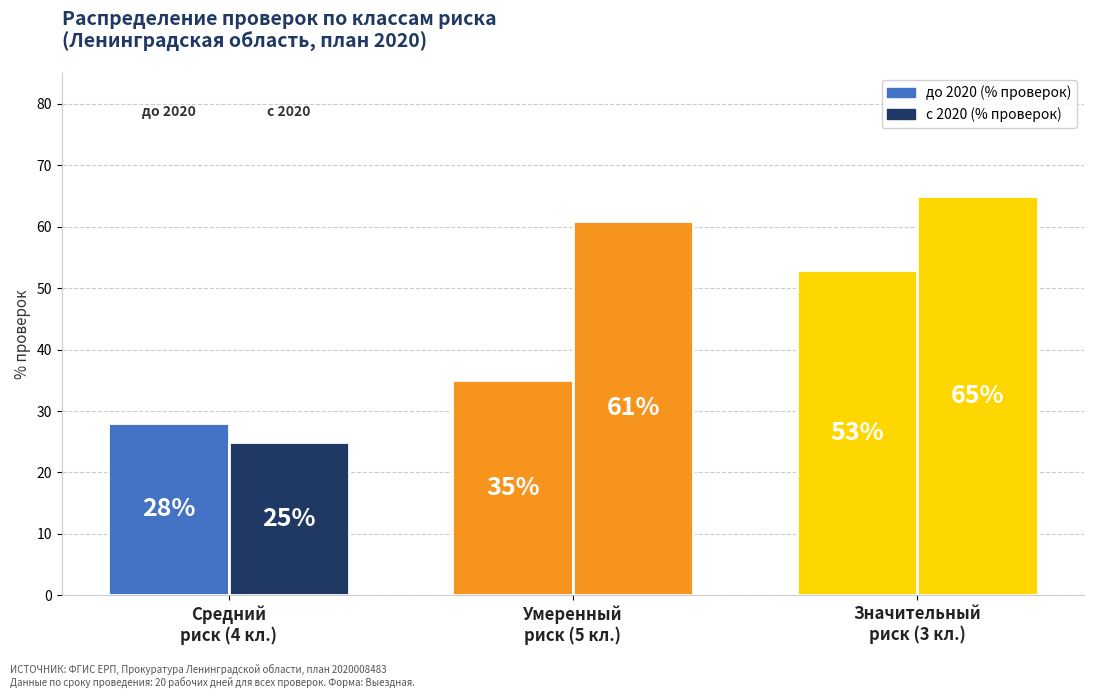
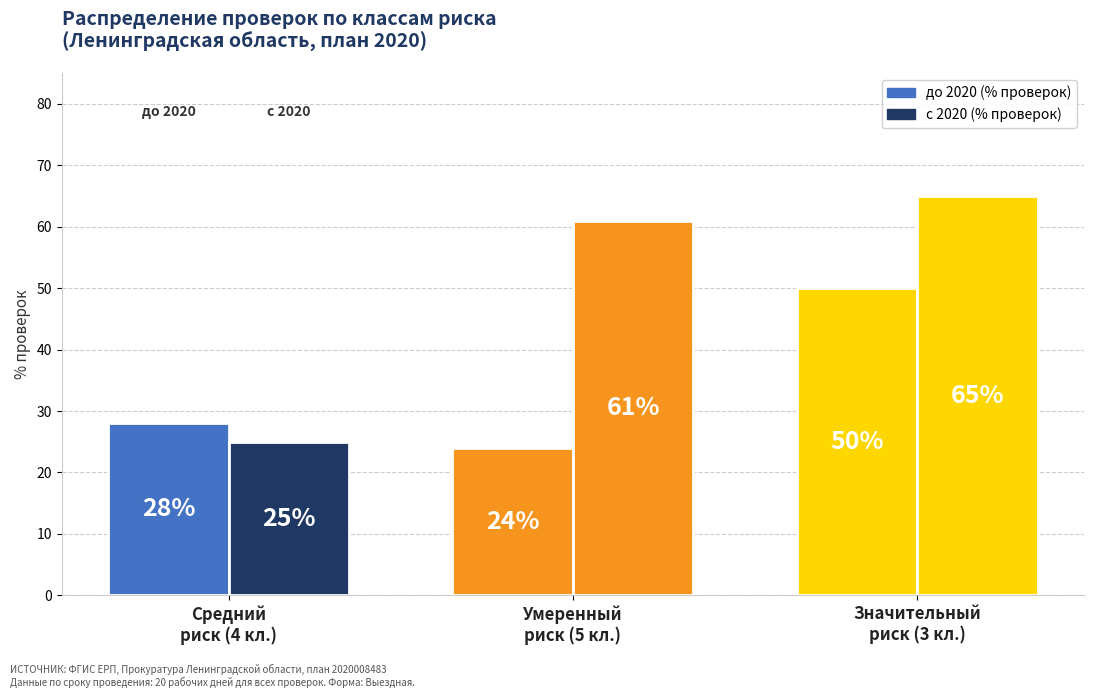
  {
    "до 2020 (% проверок)": {
      "Средний риск (4 кл.)": "28%",
-     "Умеренный риск (5 кл.)": "35%",
-     "Значительный риск (3 кл.)": "53%"
+     "Умеренный риск (5 кл.)": "24%",
+     "Значительный риск (3 кл.)": "50%"
    },
    "с 2020 (% проверок)": {
      "Средний риск (4 кл.)": "25%",
      "Умеренный риск (5 кл.)": "61%",
      "Значительный риск (3 кл.)": "65%"
    }
  }
